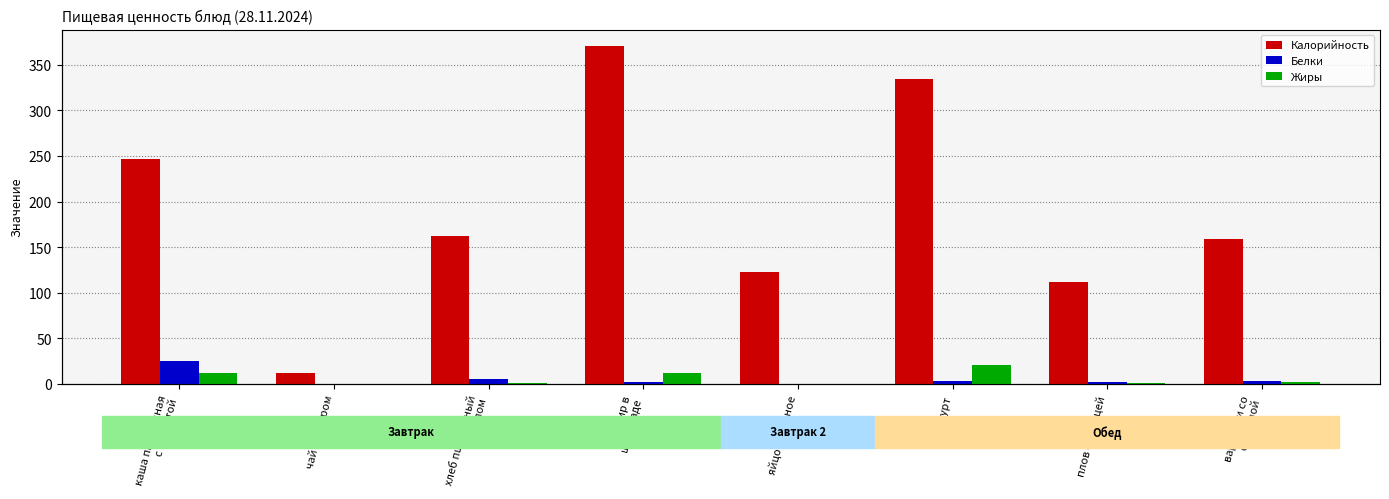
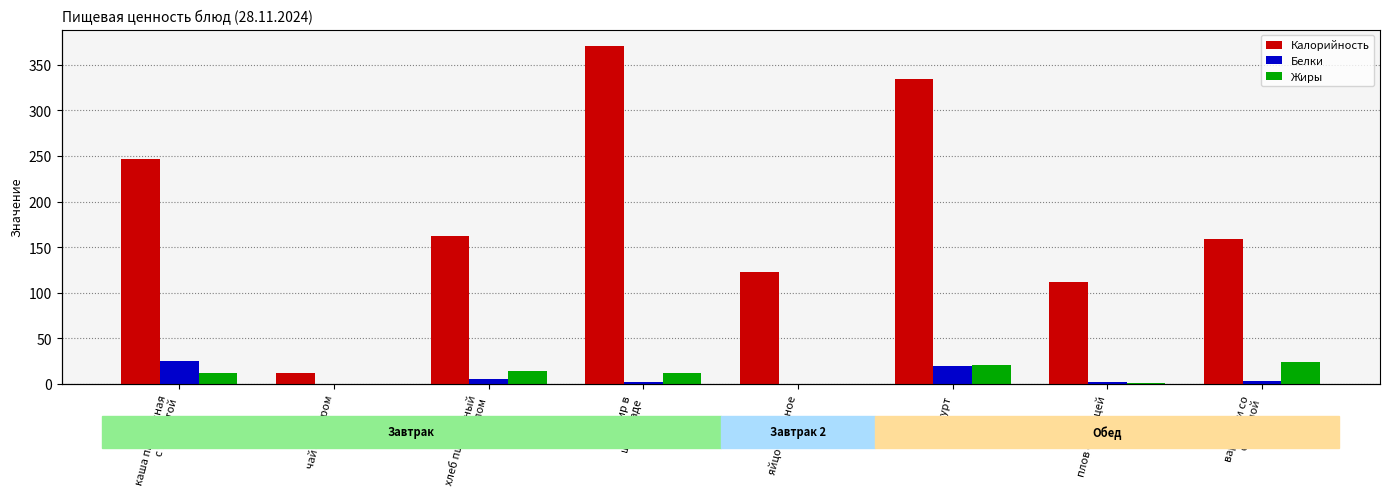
  {
    "Калорийность": {
      "каша пшеничная с котлетой": 250,
      "чай с сахаром": 10,
      "хлеб пшеничный с маслом": 160,
      "зефир в шоколаде": 370,
      "яйцо отварное": 120,
      "йогурт": 330,
      "плов с курицей": 110,
      "вареники со сметаной": 160
    },
    "Белки": {
      "каша пшеничная с котлетой": 30,
      "чай с сахаром": 0,
      "хлеб пшеничный с маслом": 10,
      "яйцо отварное": 0,
-     "йогурт": 0,
+     "йогурт": 20,
      "вареники со сметаной": 0
    },
    "Жиры": {
      "каша пшеничная с котлетой": 10,
      "чай с сахаром": 0,
-     "хлеб пшеничный с маслом": 0,
+     "хлеб пшеничный с маслом": 10,
      "зефир в шоколаде": 10,
      "яйцо отварное": 0,
      "йогурт": 20,
-     "вареники со сметаной": 0
+     "вареники со сметаной": 20
    }
  }
